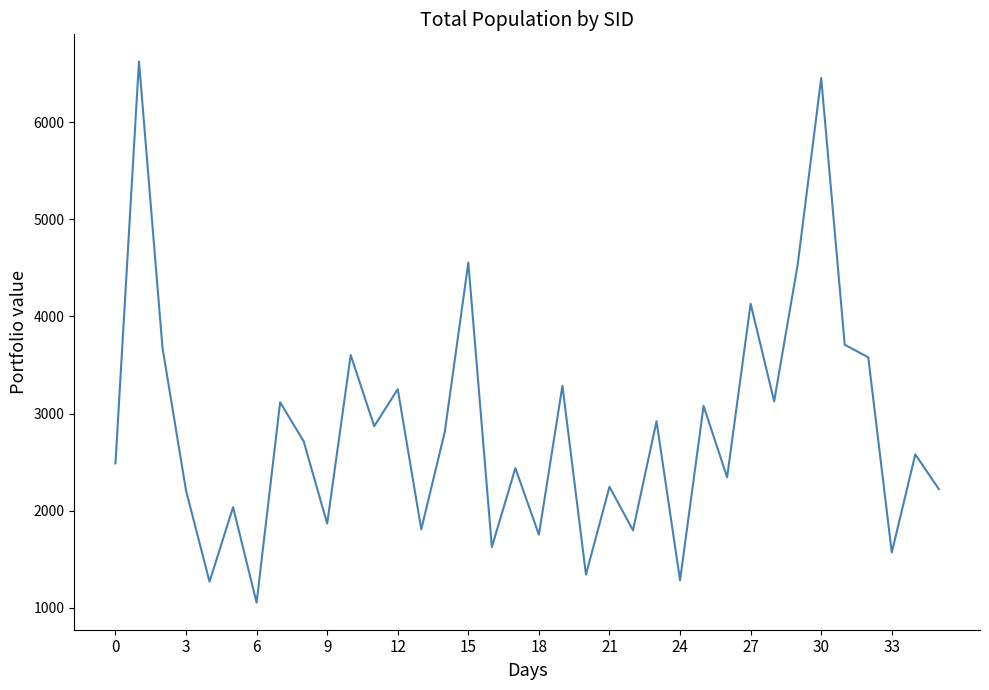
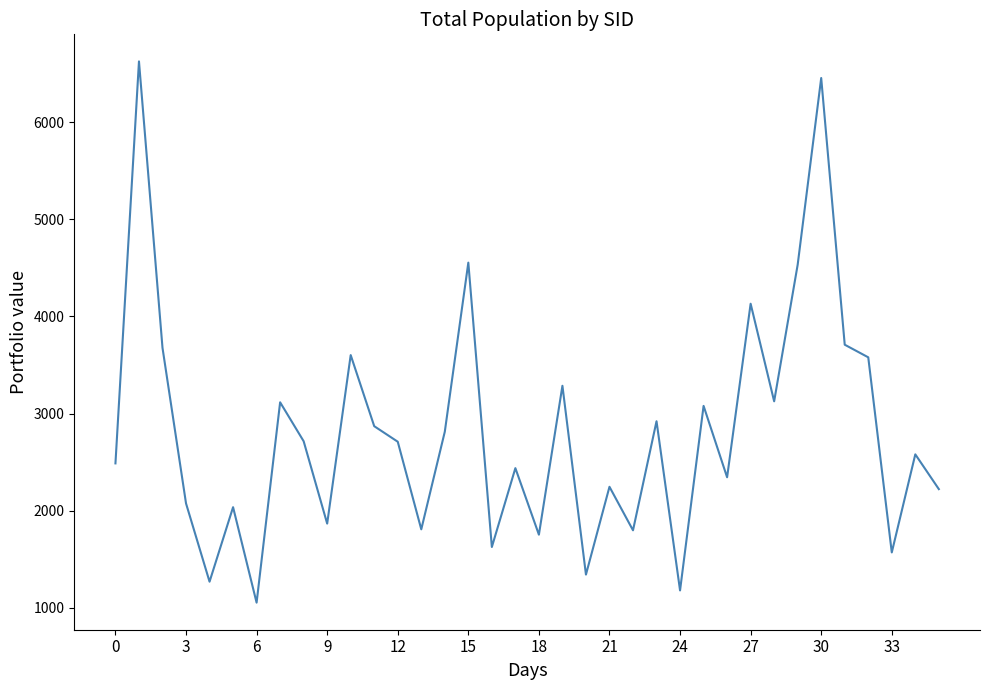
  {
    "0": 2500,
-   "3": 2200,
+   "3": 2100,
    "6": 1100,
    "9": 1900,
-   "12": 3300,
+   "12": 2700,
    "15": 4600,
    "18": 1800,
    "21": 2200,
-   "24": 1300,
+   "24": 1200,
    "27": 4100,
    "30": 6500,
    "33": 1600
  }
